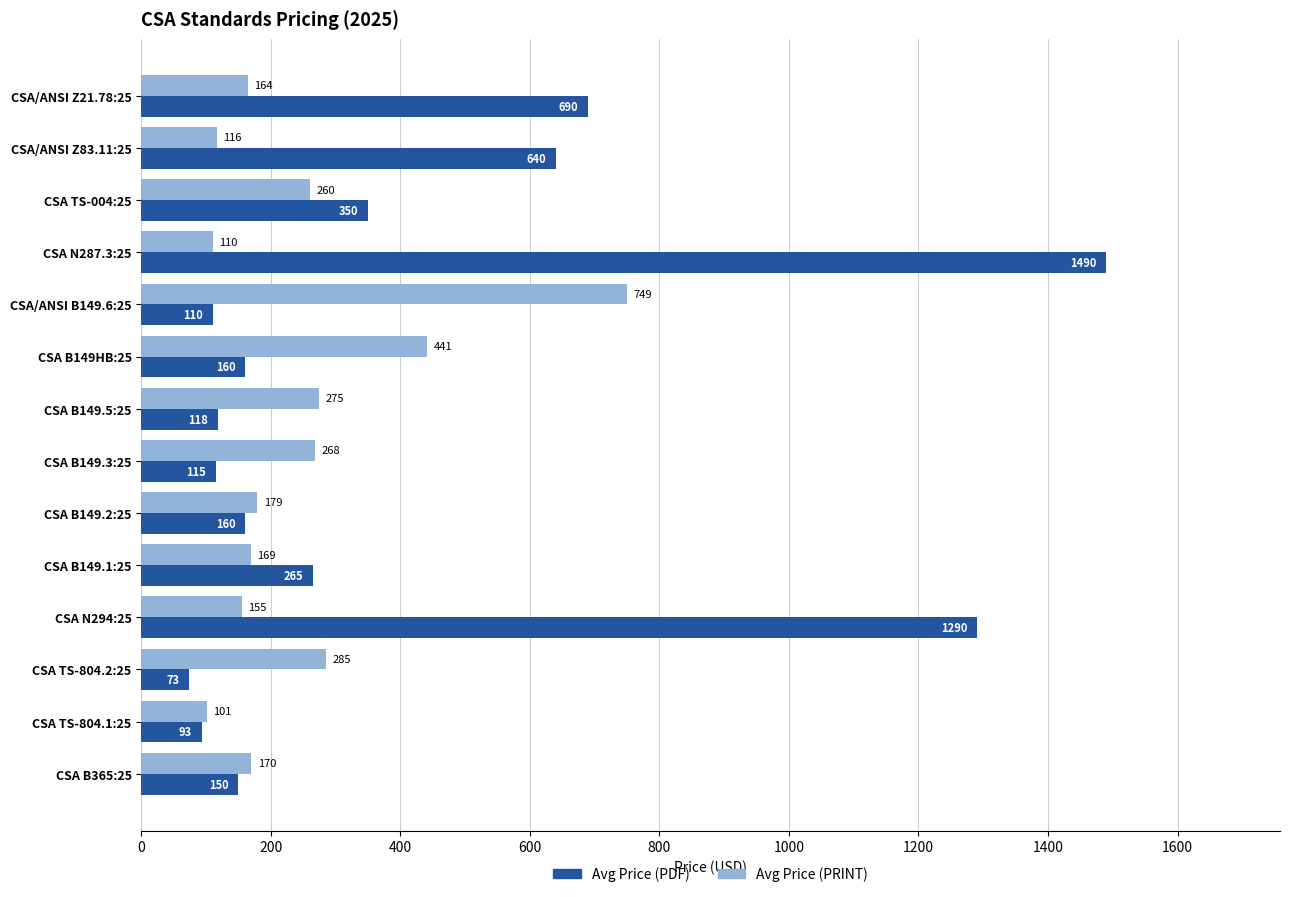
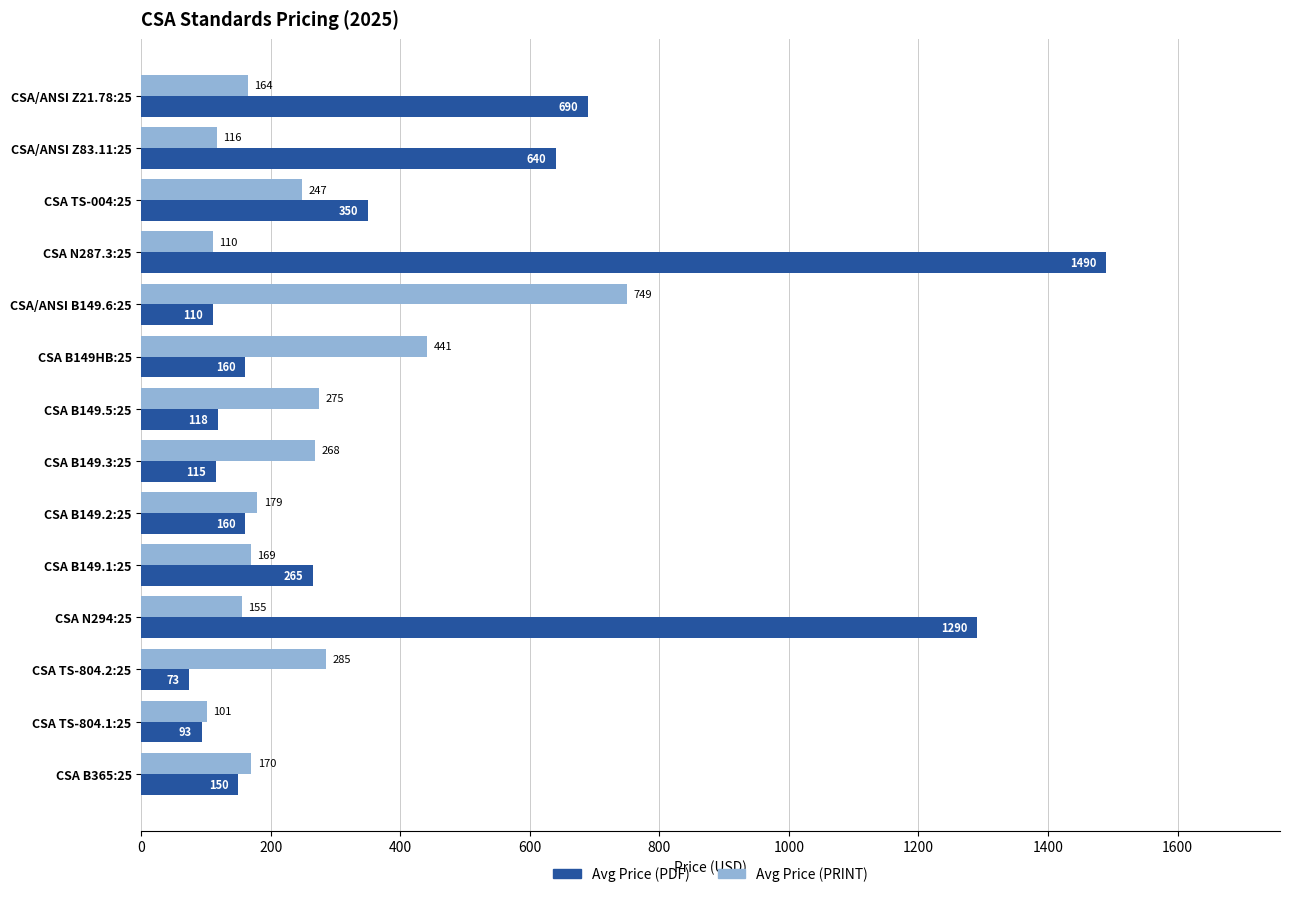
  {
    "Avg Price (PDF)": {
      "CSA/ANSI Z21.78:25": 690,
      "CSA/ANSI Z83.11:25": 640,
      "CSA TS-004:25": 350,
      "CSA N287.3:25": 1490,
      "CSA/ANSI B149.6:25": 110,
      "CSA B149HB:25": 160,
      "CSA B149.5:25": 118,
      "CSA B149.3:25": 115,
      "CSA B149.2:25": 160,
      "CSA B149.1:25": 265,
      "CSA N294:25": 1290,
      "CSA TS-804.2:25": 73,
      "CSA TS-804.1:25": 93,
      "CSA B365:25": 150
    },
    "Avg Price (PRINT)": {
      "CSA/ANSI Z21.78:25": 164,
      "CSA/ANSI Z83.11:25": 116,
-     "CSA TS-004:25": 260,
+     "CSA TS-004:25": 247,
      "CSA N287.3:25": 110,
      "CSA/ANSI B149.6:25": 749,
      "CSA B149.5:25": 275,
      "CSA B149.3:25": 268,
      "CSA B149.2:25": 179,
      "CSA B149.1:25": 169,
      "CSA N294:25": 155,
      "CSA TS-804.2:25": 285,
      "CSA TS-804.1:25": 101,
      "CSA B365:25": 170
    }
  }
